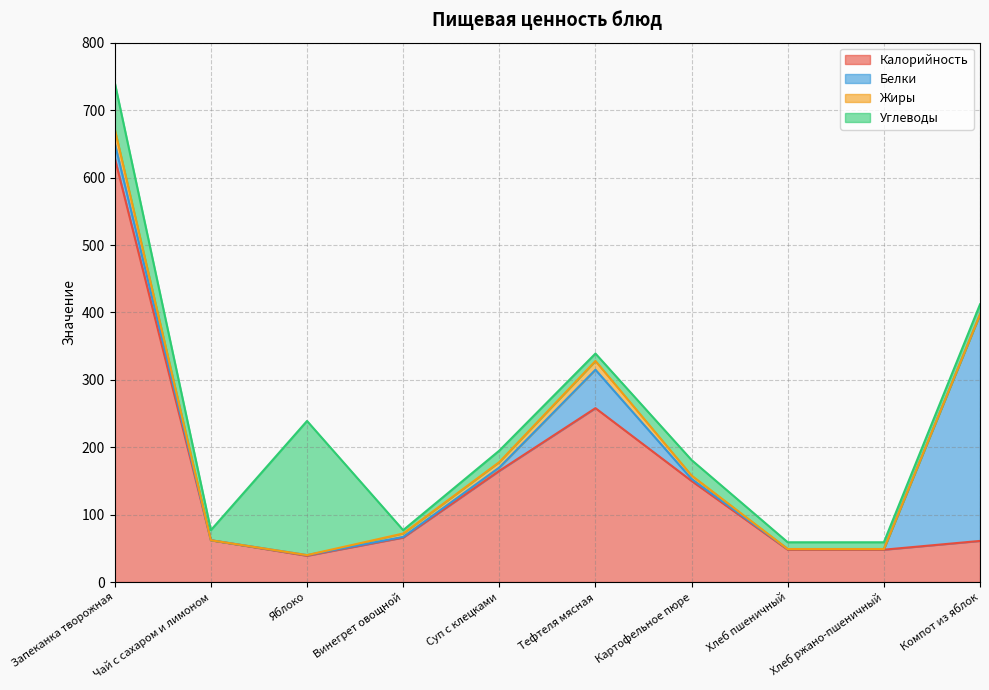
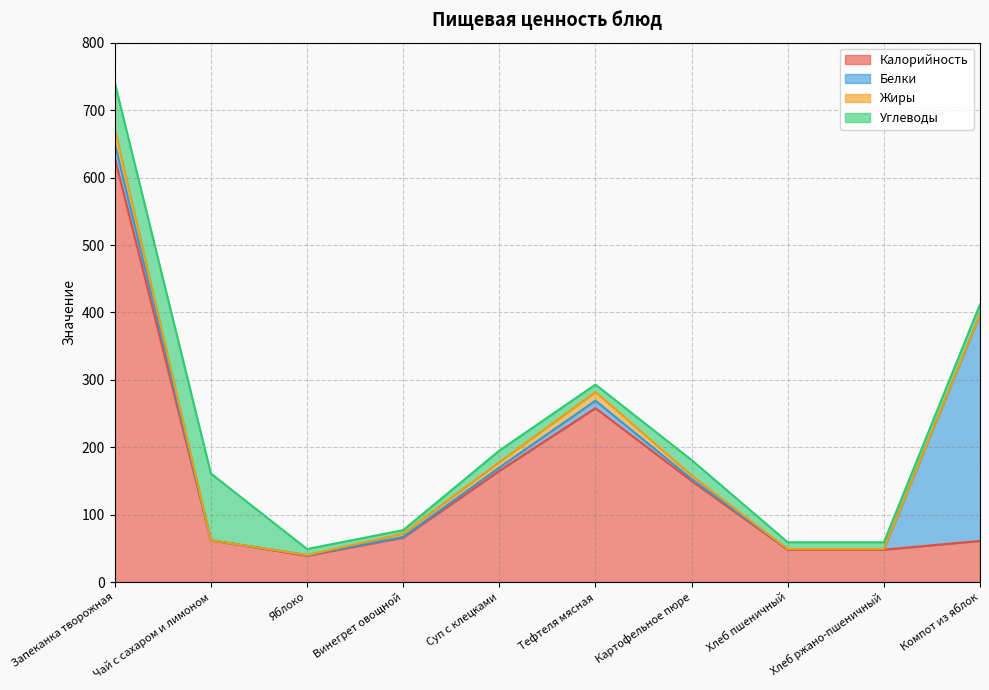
  {
    "Калорийность": {
      "Запеканка творожная": 630,
      "Суп с клецками": 170,
      "Тефтеля мясная": 260,
      "Компот из яблок": 60
    },
    "Белки": {
      "Запеканка творожная": 20,
      "Суп с клецками": 10,
-     "Тефтеля мясная": 60
+     "Тефтеля мясная": 10
    },
    "Жиры": {
      "Запеканка творожная": 20,
      "Винегрет овощной": 10,
      "Суп с клецками": 10,
      "Тефтеля мясная": 10,
      "Картофельное пюре": 10
    },
    "Углеводы": {
      "Запеканка творожная": 70,
-     "Чай с сахаром и лимоном": 20,
-     "Яблоко": 200,
+     "Чай с сахаром и лимоном": 100,
+     "Яблоко": 10,
      "Винегрет овощной": 10,
      "Суп с клецками": 20,
      "Тефтеля мясная": 10,
      "Картофельное пюре": 20,
      "Хлеб пшеничный": 10,
      "Хлеб ржано-пшеничный": 10,
      "Компот из яблок": 20
    }
  }
